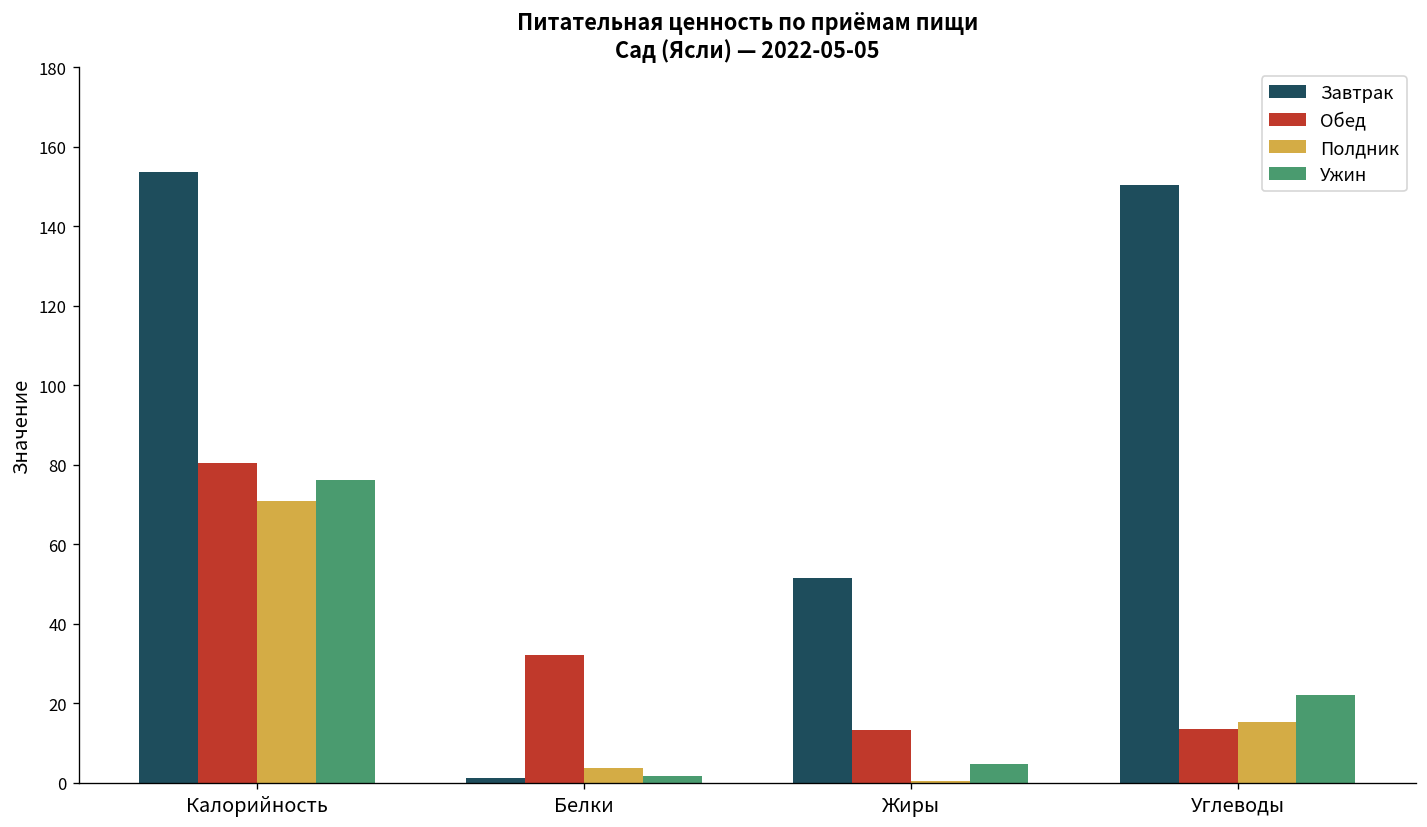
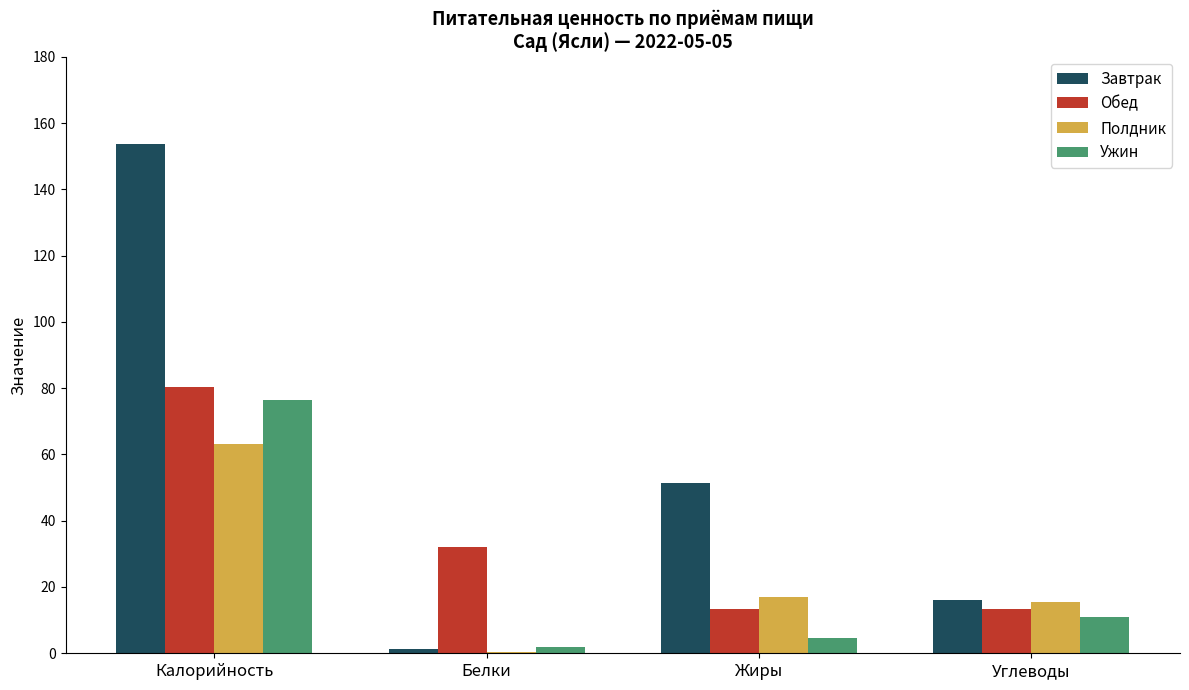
  {
    "Завтрак": {
      "Калорийность": 154,
      "Белки": 1,
      "Жиры": 52,
-     "Углеводы": 150
+     "Углеводы": 16
    },
    "Обед": {
      "Калорийность": 80,
      "Белки": 32,
      "Жиры": 13,
      "Углеводы": 14
    },
    "Полдник": {
-     "Калорийность": 71,
-     "Белки": 4,
-     "Жиры": 1,
+     "Калорийность": 63,
+     "Белки": 1,
+     "Жиры": 17,
      "Углеводы": 15
    },
    "Ужин": {
      "Калорийность": 76,
      "Белки": 2,
      "Жиры": 5,
-     "Углеводы": 22
+     "Углеводы": 11
    }
  }
